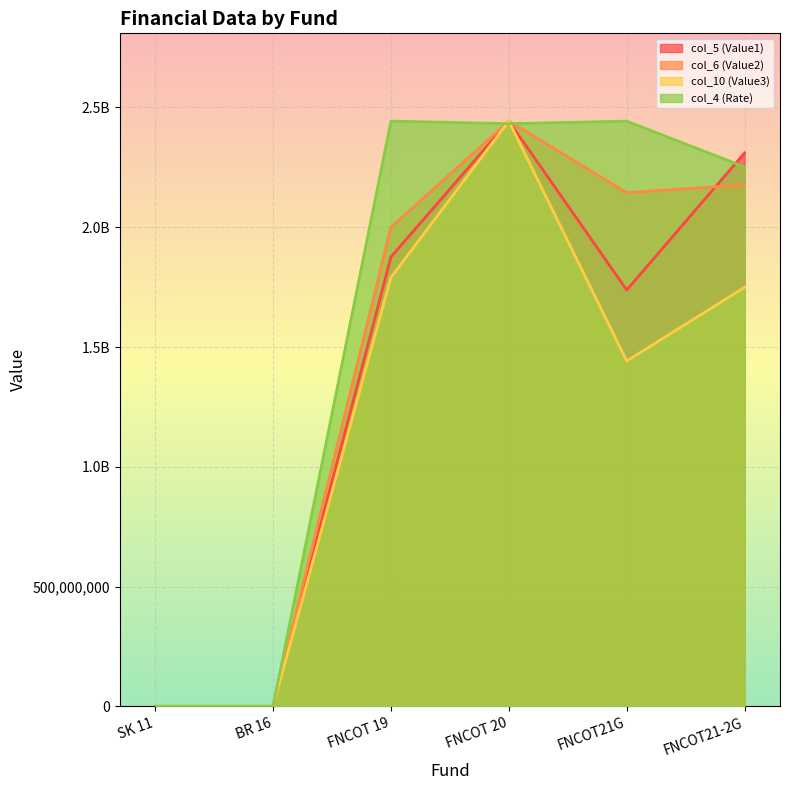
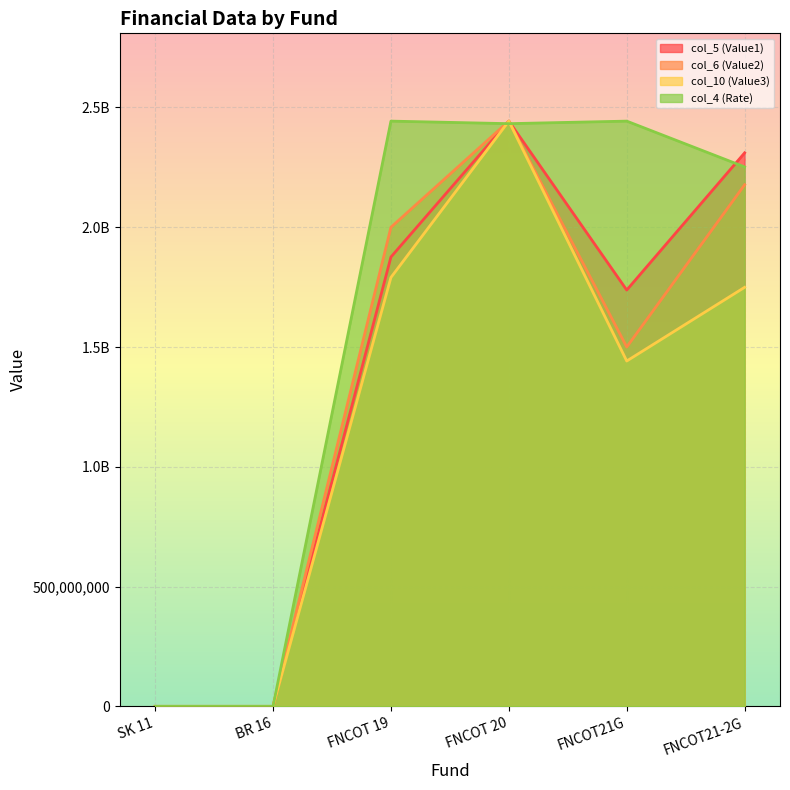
  {
    "col_5 (Value1)": {
      "FNCOT 19": "1,880,000,000",
      "FNCOT21G": "1,740,000,000",
      "FNCOT21-2G": "2,310,000,000"
    },
    "col_6 (Value2)": {
      "FNCOT 19": "2,000,000,000",
-     "FNCOT21G": "2,140,000,000",
+     "FNCOT21G": "1,500,000,000",
      "FNCOT21-2G": "2,180,000,000"
    },
    "col_10 (Value3)": {
      "FNCOT 19": "1,790,000,000",
      "FNCOT21G": "1,440,000,000",
      "FNCOT21-2G": "1,750,000,000"
    },
    "col_4 (Rate)": {
      "FNCOT 19": "2,440,000,000",
      "FNCOT 20": "2,430,000,000",
      "FNCOT21G": "2,440,000,000",
      "FNCOT21-2G": "2,250,000,000"
    }
  }
